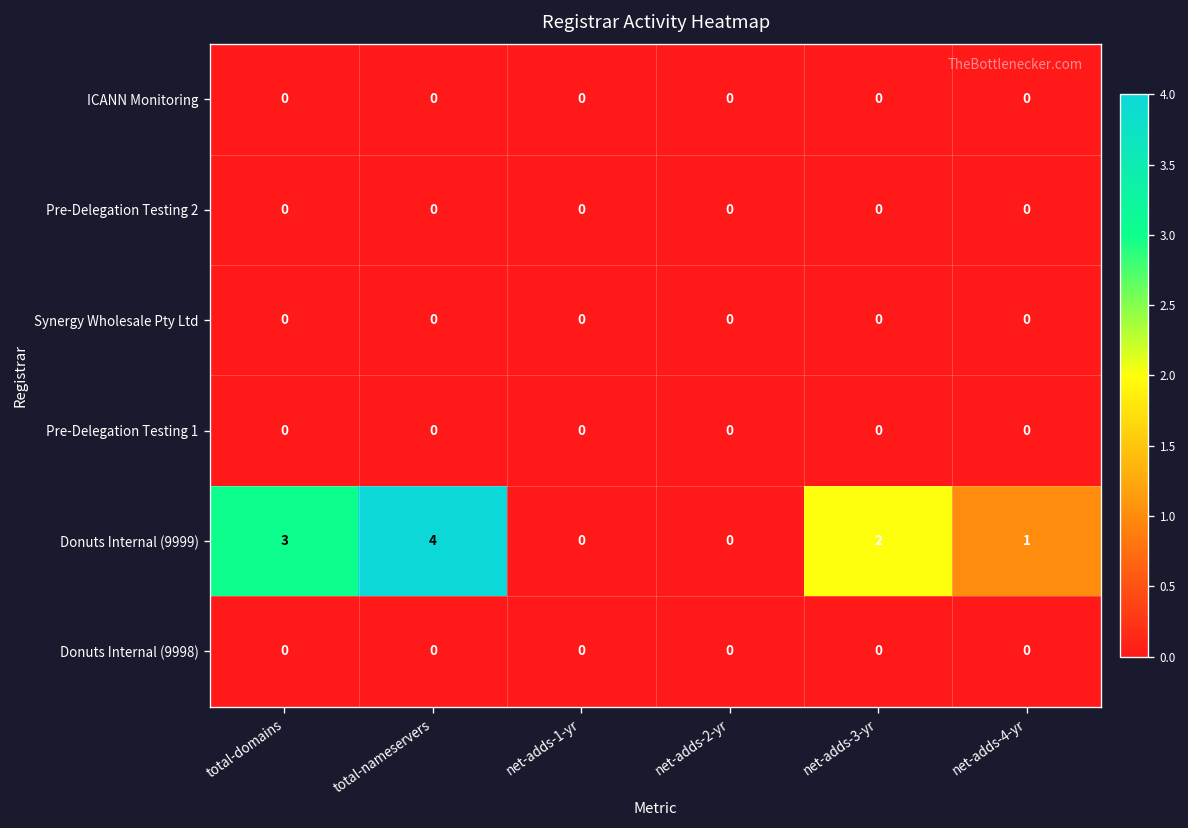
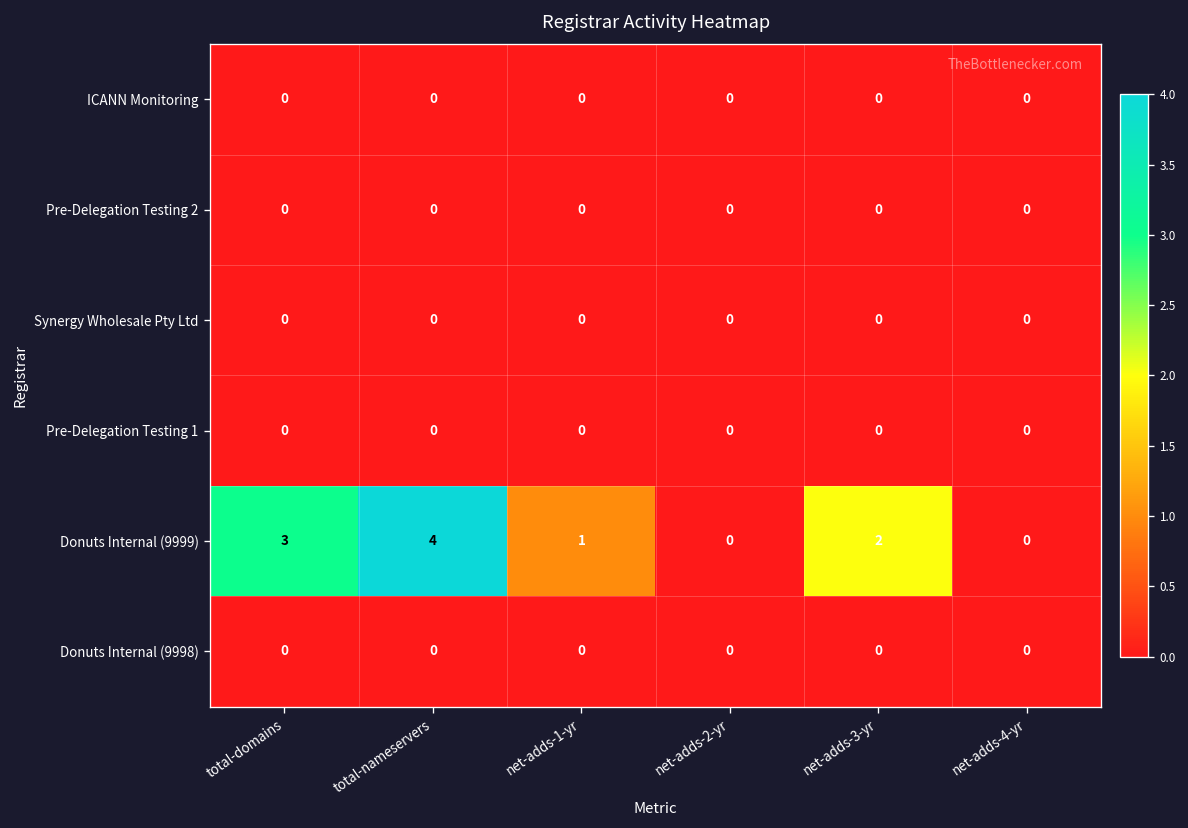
  {
    "ICANN Monitoring": {
      "total-domains": 0,
      "total-nameservers": 0,
      "net-adds-1-yr": 0,
      "net-adds-2-yr": 0,
      "net-adds-3-yr": 0
    },
    "Pre-Delegation Testing 2": {
      "total-domains": 0,
      "total-nameservers": 0,
      "net-adds-1-yr": 0,
      "net-adds-2-yr": 0,
      "net-adds-3-yr": 0,
      "net-adds-4-yr": 0
    },
    "Synergy Wholesale Pty Ltd": {
      "total-domains": 0,
      "total-nameservers": 0,
      "net-adds-1-yr": 0,
      "net-adds-2-yr": 0,
      "net-adds-3-yr": 0,
      "net-adds-4-yr": 0
    },
    "Pre-Delegation Testing 1": {
      "total-domains": 0,
      "total-nameservers": 0,
      "net-adds-1-yr": 0,
      "net-adds-2-yr": 0,
      "net-adds-3-yr": 0,
      "net-adds-4-yr": 0
    },
    "Donuts Internal (9999)": {
      "total-domains": 3,
      "total-nameservers": 4,
-     "net-adds-1-yr": 0,
+     "net-adds-1-yr": 1,
      "net-adds-2-yr": 0,
      "net-adds-3-yr": 2,
-     "net-adds-4-yr": 1
+     "net-adds-4-yr": 0
    },
    "Donuts Internal (9998)": {
      "total-domains": 0,
      "total-nameservers": 0,
      "net-adds-1-yr": 0,
      "net-adds-2-yr": 0,
      "net-adds-3-yr": 0,
      "net-adds-4-yr": 0
    }
  }
